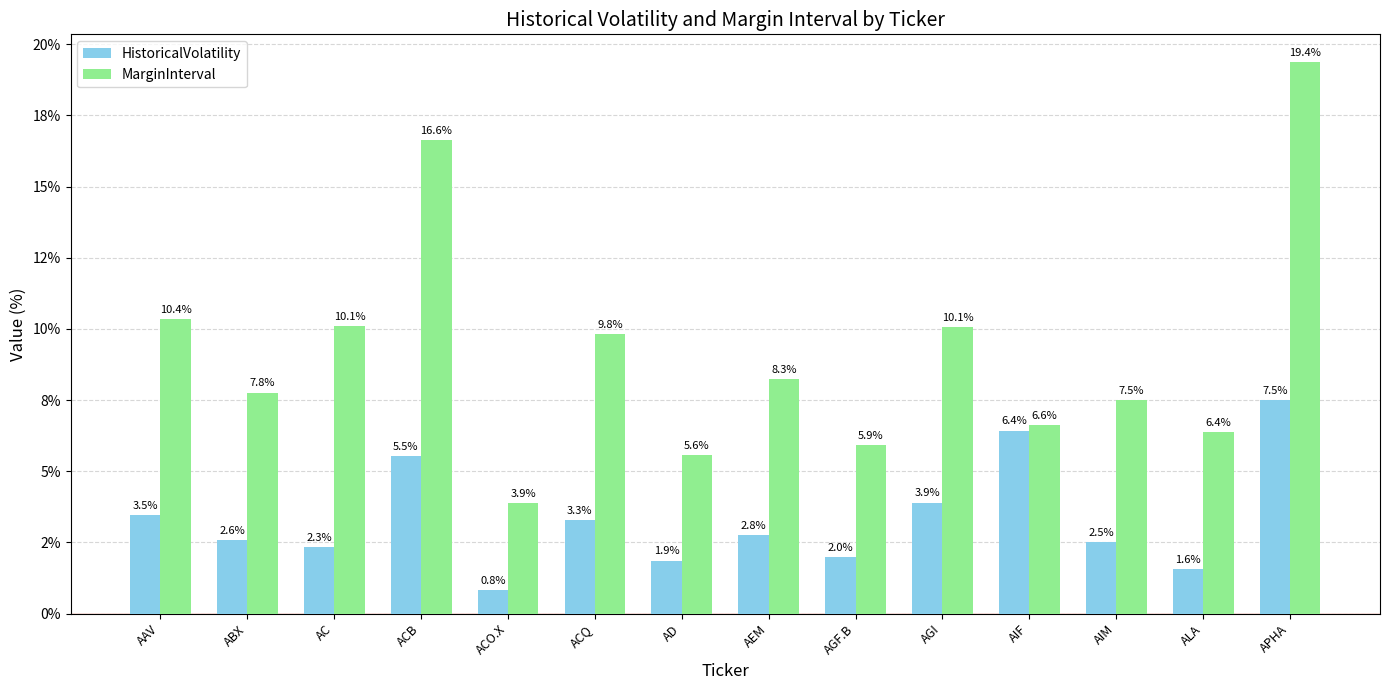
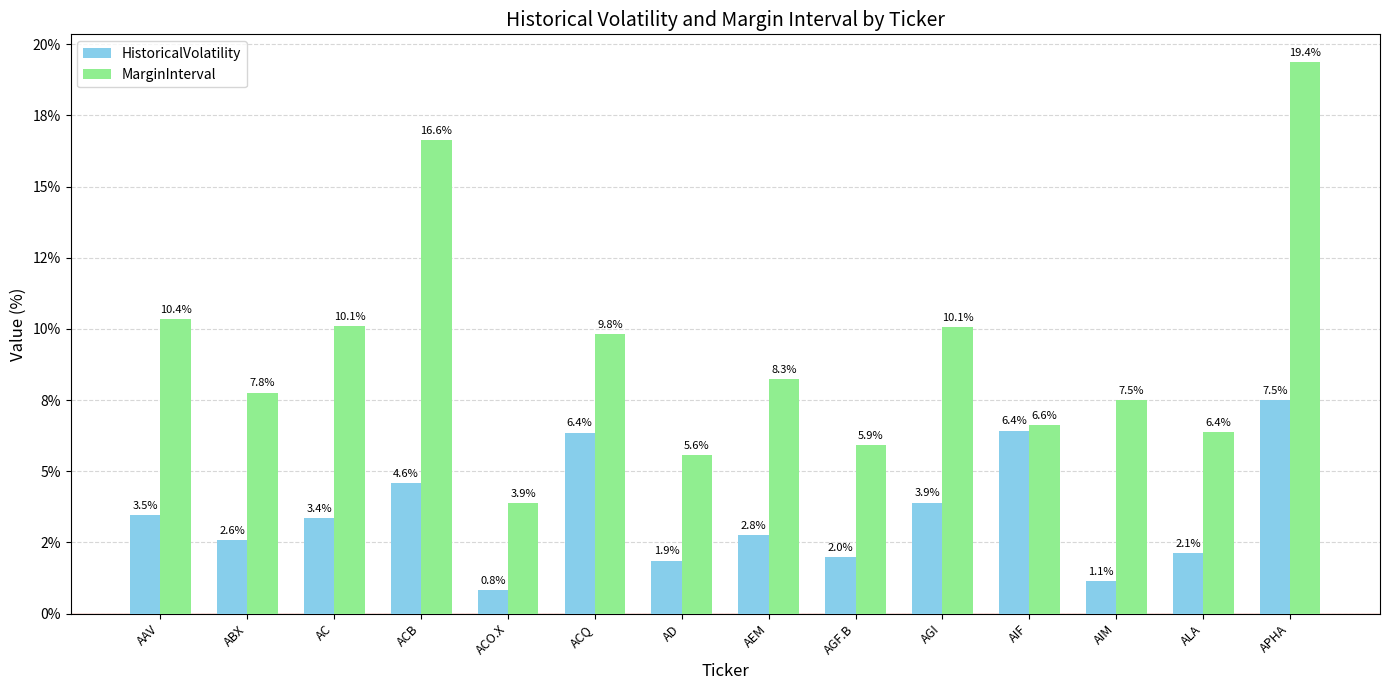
  {
    "HistoricalVolatility": {
      "AAV": "3.5%",
      "ABX": "2.6%",
-     "AC": "2.3%",
-     "ACB": "5.5%",
+     "AC": "3.4%",
+     "ACB": "4.6%",
      "ACO.X": "0.8%",
-     "ACQ": "3.3%",
+     "ACQ": "6.4%",
      "AD": "1.9%",
      "AEM": "2.8%",
      "AGF.B": "2.0%",
      "AGI": "3.9%",
      "AIF": "6.4%",
-     "AIM": "2.5%",
-     "ALA": "1.6%",
+     "AIM": "1.1%",
+     "ALA": "2.1%",
      "APHA": "7.5%"
    },
    "MarginInterval": {
      "AAV": "10.4%",
      "ABX": "7.8%",
      "AC": "10.1%",
      "ACB": "16.6%",
      "ACO.X": "3.9%",
      "ACQ": "9.8%",
      "AD": "5.6%",
      "AEM": "8.3%",
      "AGF.B": "5.9%",
      "AGI": "10.1%",
      "AIF": "6.6%",
      "AIM": "7.5%",
      "ALA": "6.4%",
      "APHA": "19.4%"
    }
  }
